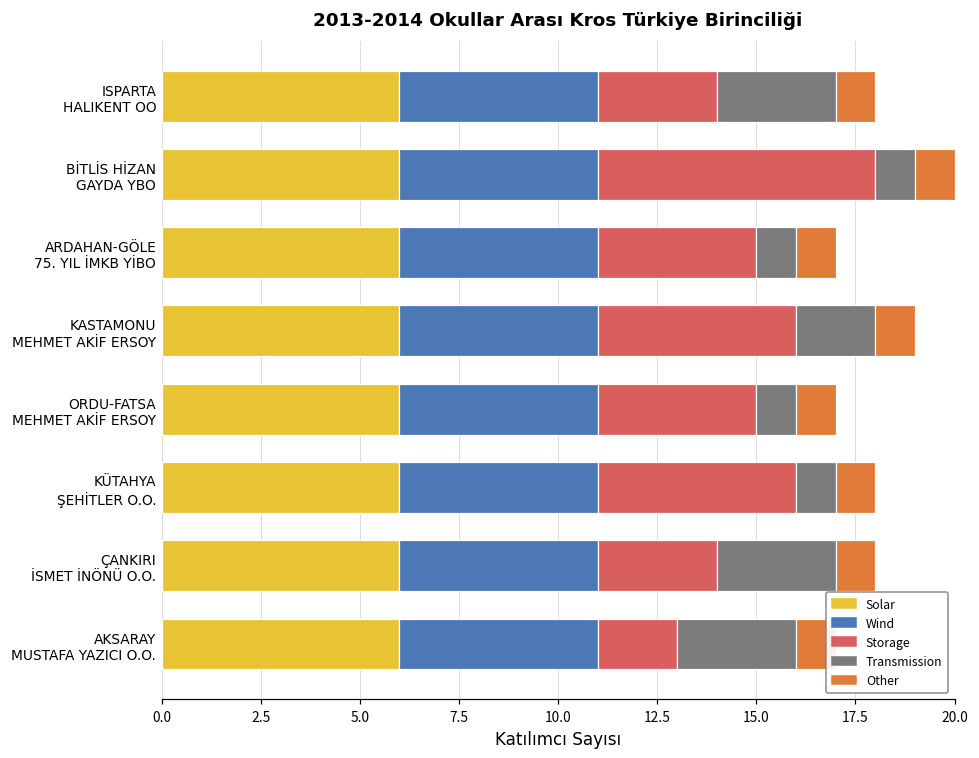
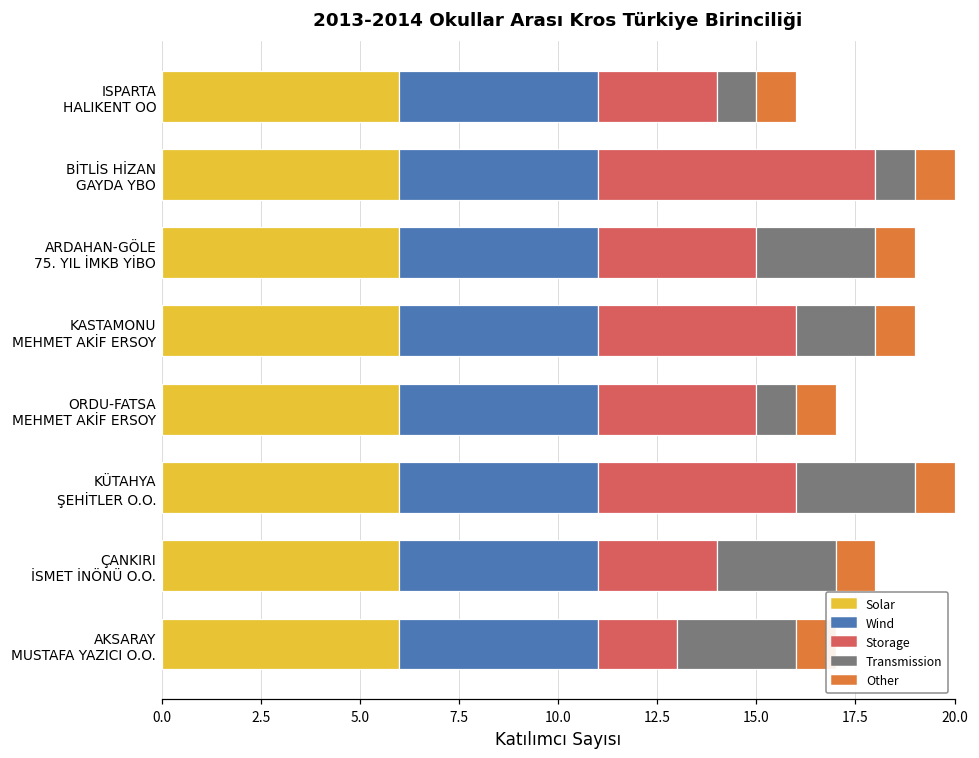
  {
    "Solar": {
      "ISPARTA HALIKENT OO": 6,
      "BİTLİS HİZAN GAYDA YBO": 6,
      "ARDAHAN-GÖLE 75. YIL İMKB YİBO": 6,
      "KASTAMONU MEHMET AKİF ERSOY": 6,
      "ORDU-FATSA MEHMET AKİF ERSOY": 6,
      "KÜTAHYA ŞEHİTLER O.O.": 6,
      "ÇANKIRI İSMET İNÖNÜ O.O.": 6,
      "AKSARAY MUSTAFA YAZICI O.O.": 6
    },
    "Wind": {
      "ISPARTA HALIKENT OO": 5,
      "BİTLİS HİZAN GAYDA YBO": 5,
      "ARDAHAN-GÖLE 75. YIL İMKB YİBO": 5,
      "KASTAMONU MEHMET AKİF ERSOY": 5,
      "ORDU-FATSA MEHMET AKİF ERSOY": 5,
      "KÜTAHYA ŞEHİTLER O.O.": 5,
      "ÇANKIRI İSMET İNÖNÜ O.O.": 5,
      "AKSARAY MUSTAFA YAZICI O.O.": 5
    },
    "Transmission": {
-     "ISPARTA HALIKENT OO": 3,
+     "ISPARTA HALIKENT OO": 1,
      "BİTLİS HİZAN GAYDA YBO": 1,
-     "ARDAHAN-GÖLE 75. YIL İMKB YİBO": 1,
+     "ARDAHAN-GÖLE 75. YIL İMKB YİBO": 3,
      "KASTAMONU MEHMET AKİF ERSOY": 2,
      "ORDU-FATSA MEHMET AKİF ERSOY": 1,
-     "KÜTAHYA ŞEHİTLER O.O.": 1,
+     "KÜTAHYA ŞEHİTLER O.O.": 3,
      "ÇANKIRI İSMET İNÖNÜ O.O.": 3,
      "AKSARAY MUSTAFA YAZICI O.O.": 3
    }
  }
